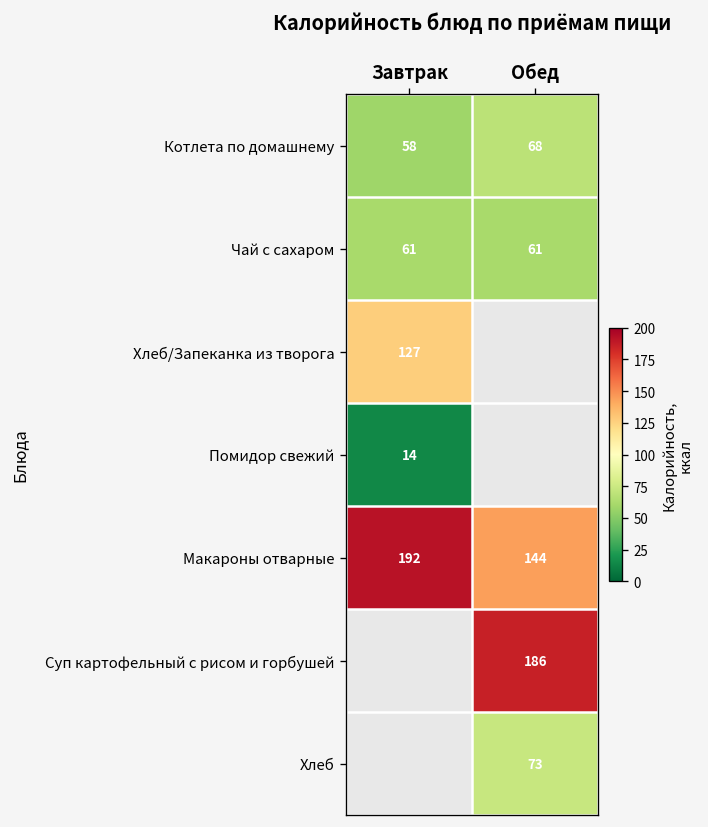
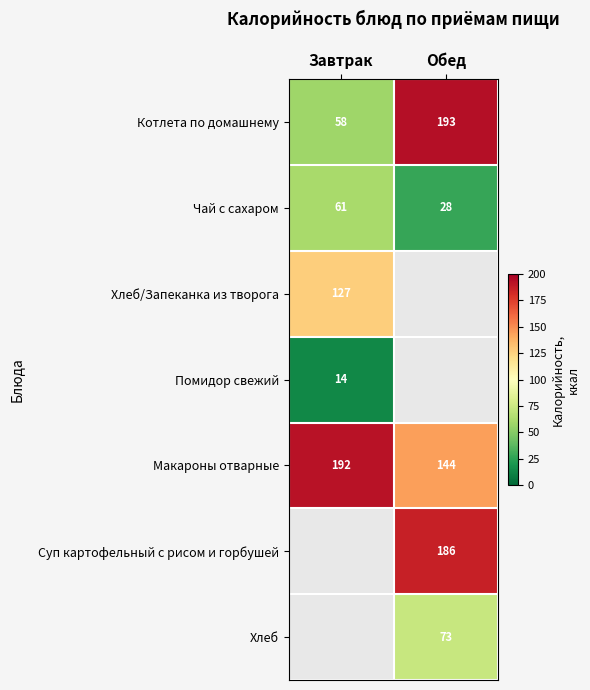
  {
    "Котлета по домашнему": {
      "Завтрак": 58,
-     "Обед": 68
+     "Обед": 193
    },
    "Чай с сахаром": {
      "Завтрак": 61,
-     "Обед": 61
+     "Обед": 28
    },
    "Хлеб/Запеканка из творога": {
      "Завтрак": 127
    },
    "Помидор свежий": {
      "Завтрак": 14
    },
    "Макароны отварные": {
      "Завтрак": 192,
      "Обед": 144
    },
    "Суп картофельный с рисом и горбушей": {
      "Обед": 186
    },
    "Хлеб": {
      "Обед": 73
    }
  }
